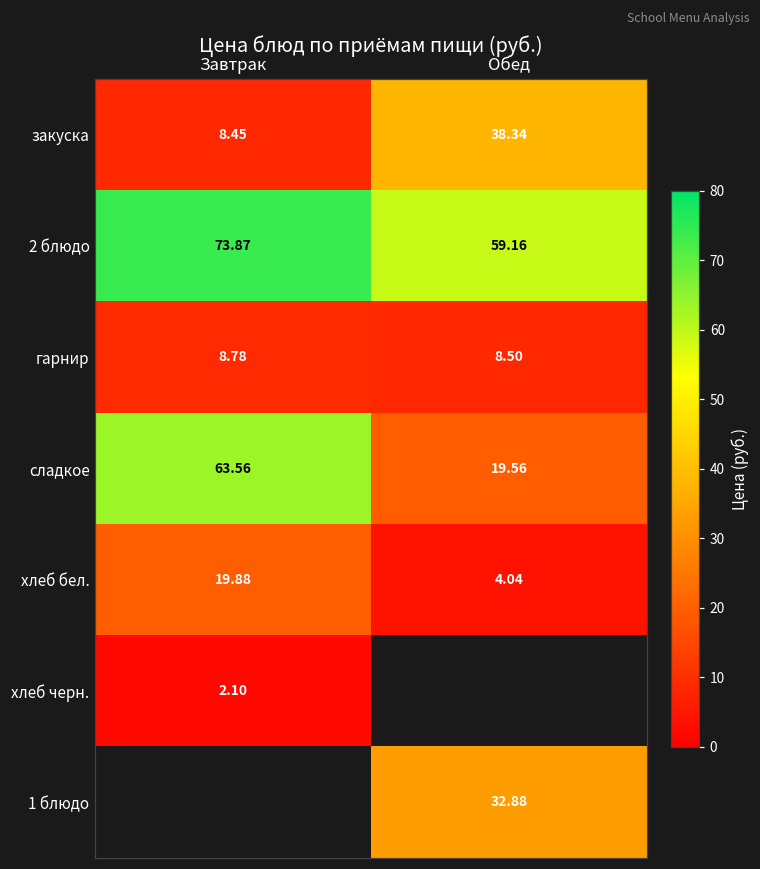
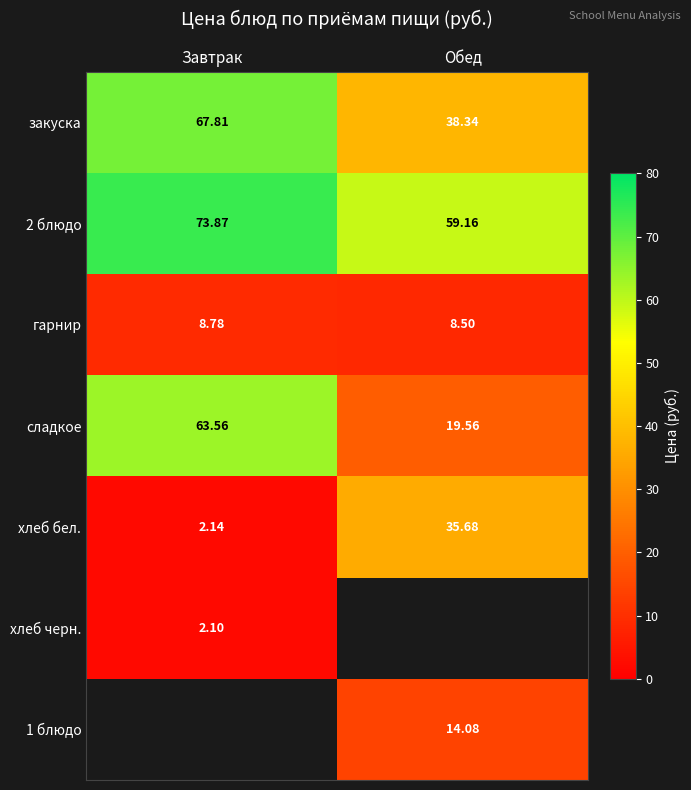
  {
    "закуска": {
-     "Завтрак": 8.45,
+     "Завтрак": 67.81,
      "Обед": 38.34
    },
    "2 блюдо": {
      "Завтрак": 73.87,
      "Обед": 59.16
    },
    "гарнир": {
      "Завтрак": 8.78,
      "Обед": 8.50
    },
    "сладкое": {
      "Завтрак": 63.56,
      "Обед": 19.56
    },
    "хлеб бел.": {
-     "Завтрак": 19.88,
-     "Обед": 4.04
+     "Завтрак": 2.14,
+     "Обед": 35.68
    },
    "хлеб черн.": {
      "Завтрак": 2.10
    },
    "1 блюдо": {
-     "Обед": 32.88
+     "Обед": 14.08
    }
  }
